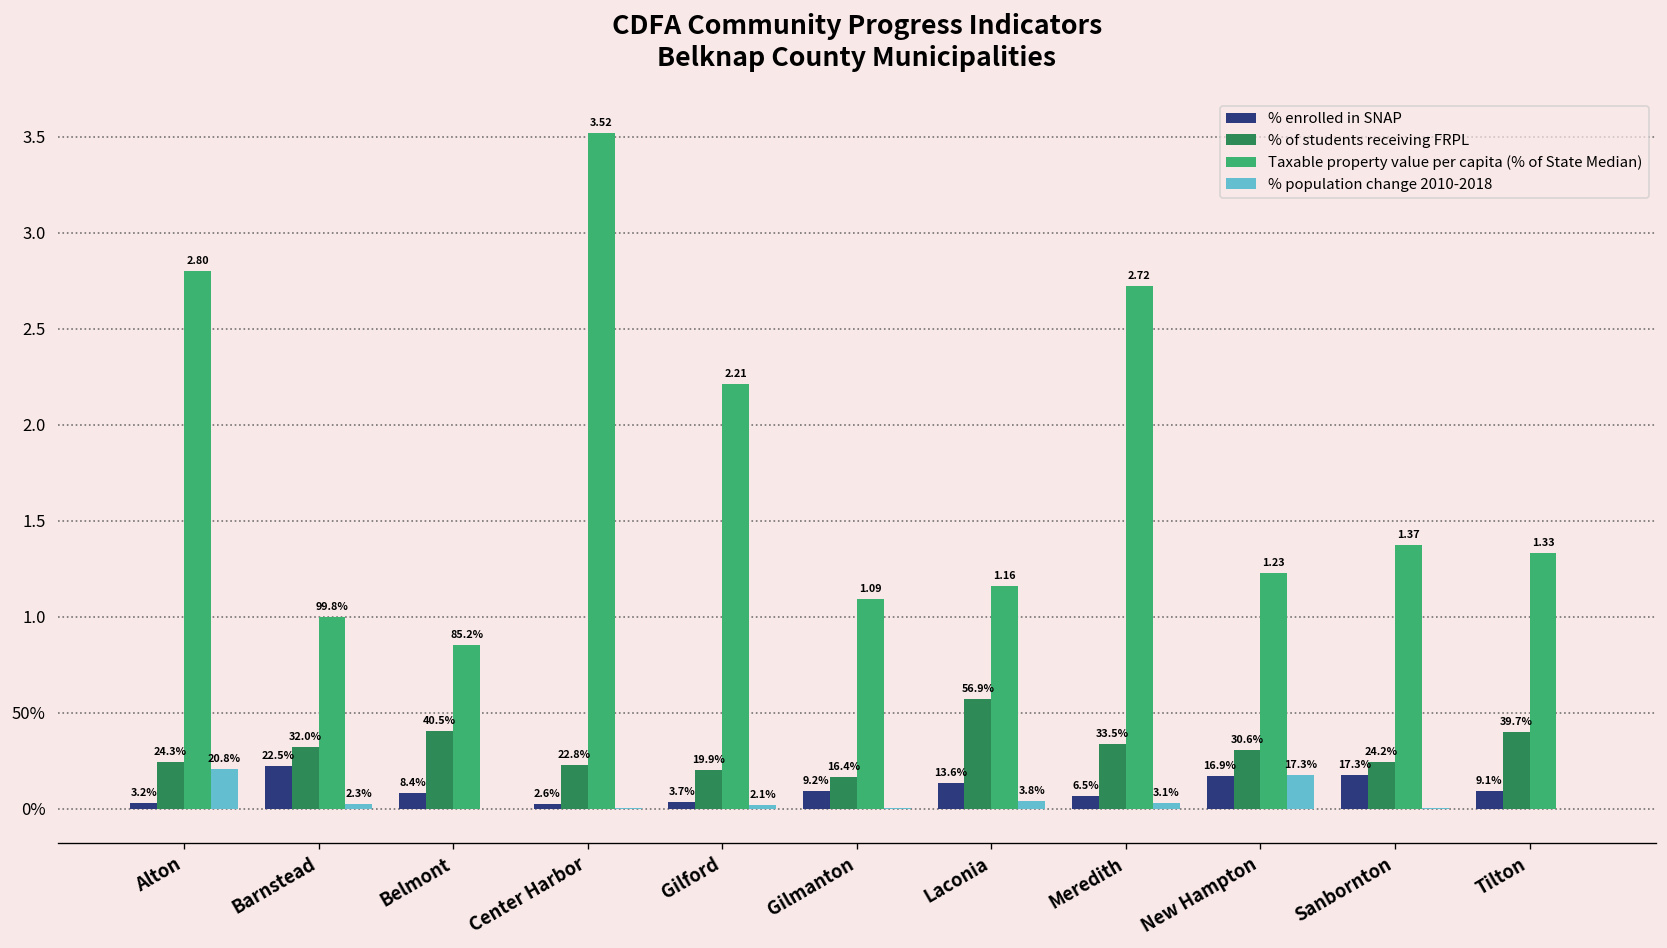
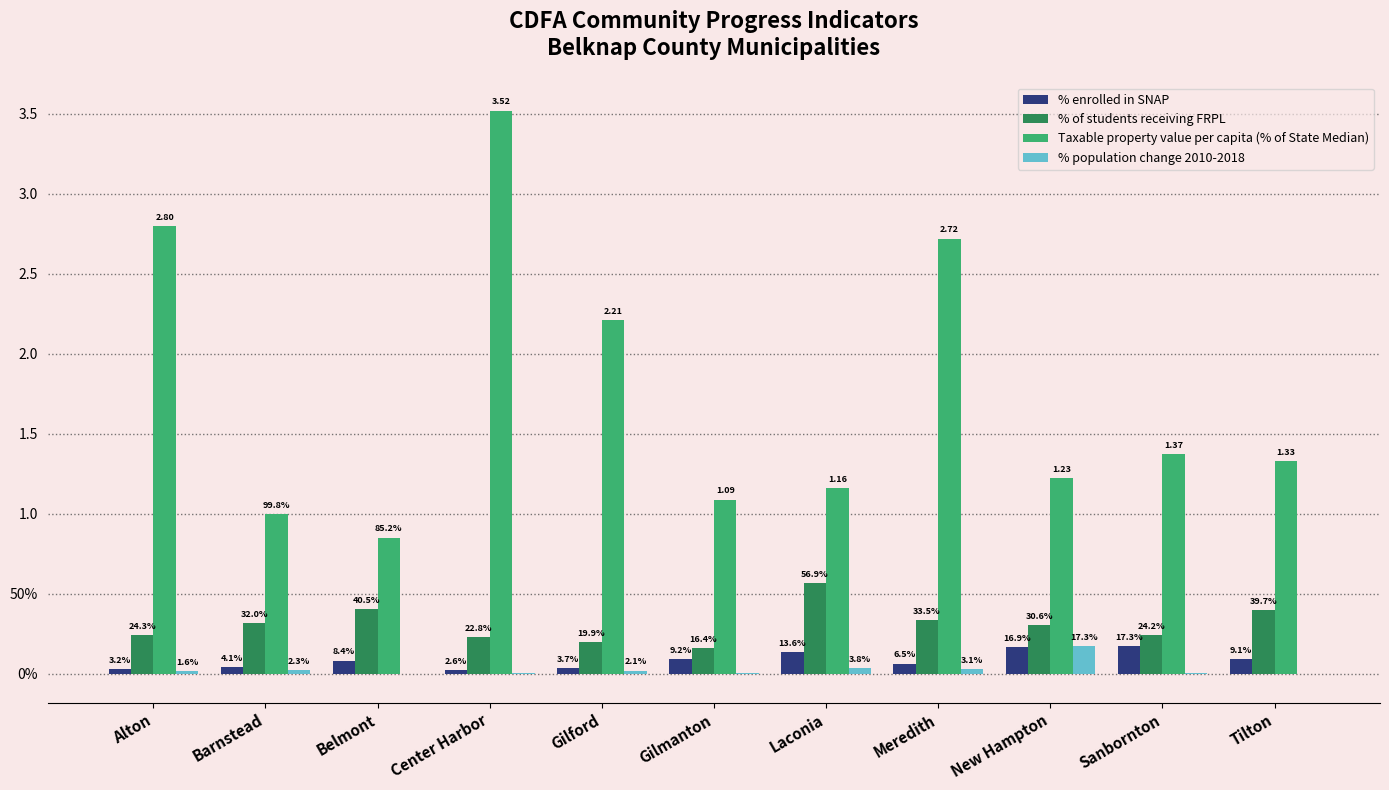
  {
    "% enrolled in SNAP": {
      "Alton": "3.2%",
-     "Barnstead": "22.5%",
+     "Barnstead": "4.1%",
      "Belmont": "8.4%",
      "Center Harbor": "2.6%",
      "Gilford": "3.7%",
      "Gilmanton": "9.2%",
      "Laconia": "13.6%",
      "Meredith": "6.5%",
      "New Hampton": "16.9%",
      "Sanbornton": "17.3%",
      "Tilton": "9.1%"
    },
    "% population change 2010-2018": {
-     "Alton": "20.8%",
+     "Alton": "1.6%",
      "Barnstead": "2.3%",
      "Gilford": "2.1%",
      "Laconia": "3.8%",
      "Meredith": "3.1%",
      "New Hampton": "17.3%"
    }
  }
